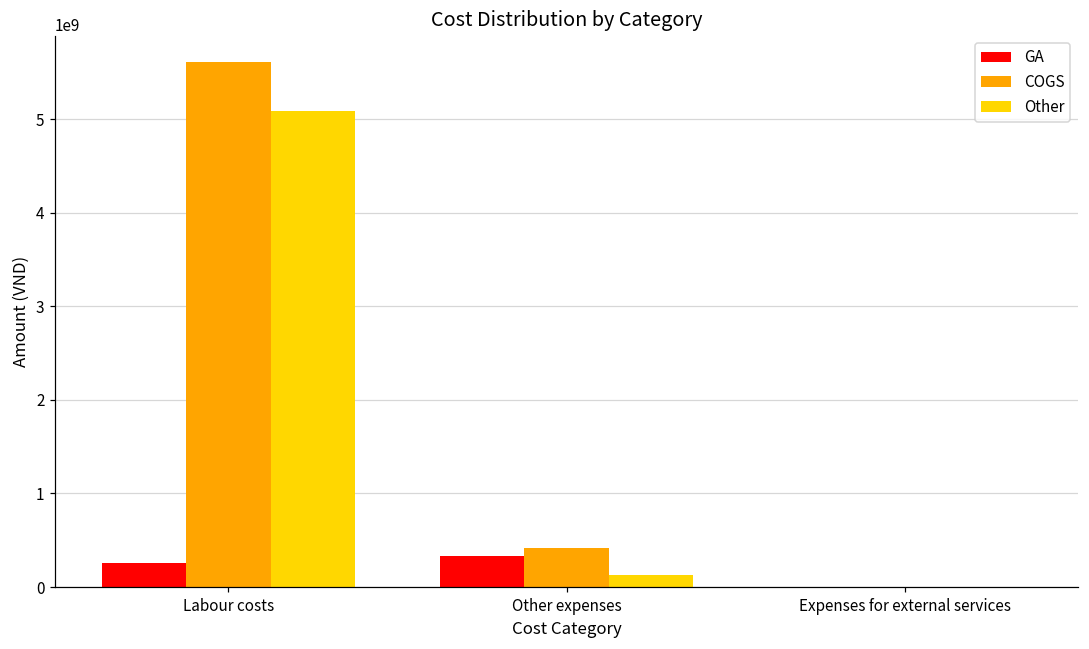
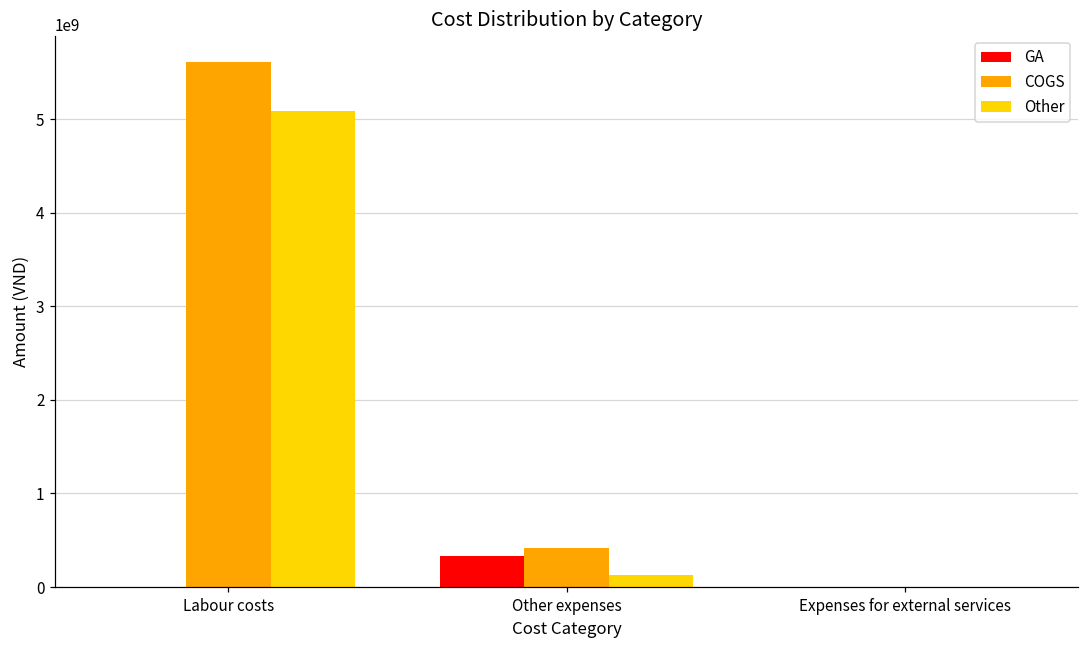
  {
    "GA": {
-     "Labour costs": 300000000,
+     "Labour costs": 0,
      "Other expenses": 300000000,
      "Expenses for external services": 0
    }
  }
